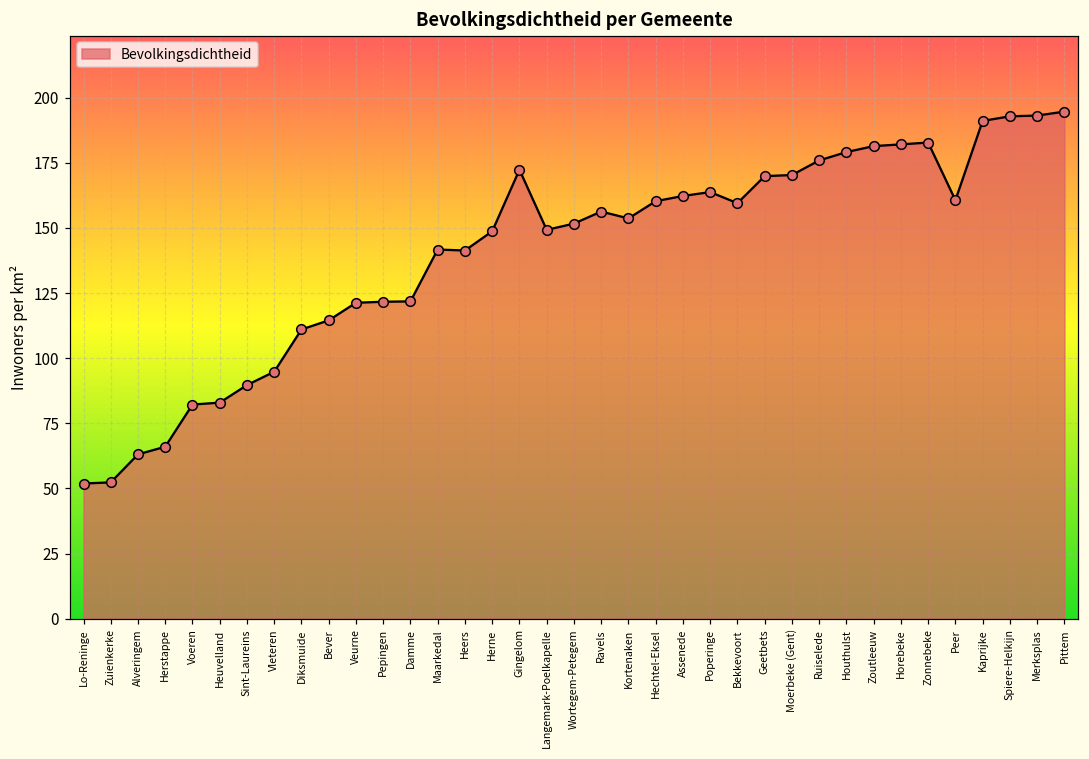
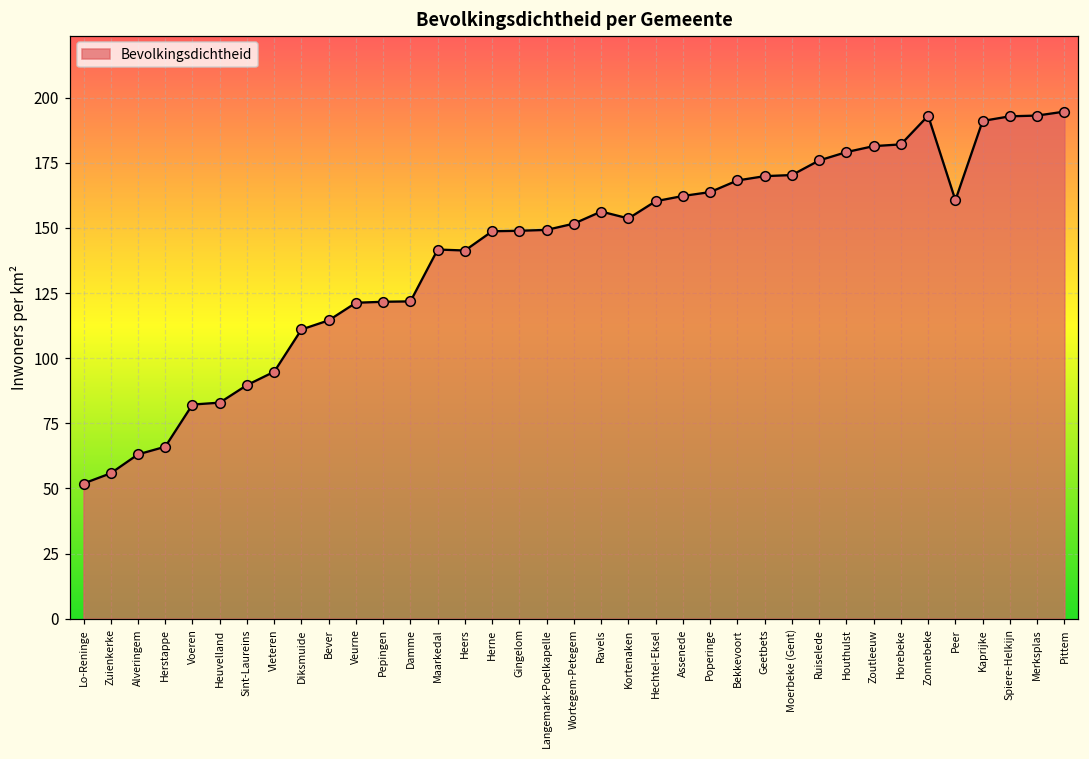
  {
    "Lo-Reninge": 52,
-   "Zuienkerke": 52,
+   "Zuienkerke": 56,
    "Alveringem": 63,
    "Herstappe": 66,
    "Voeren": 82,
    "Heuvelland": 83,
    "Sint-Laureins": 90,
    "Vleteren": 95,
    "Diksmuide": 111,
    "Bever": 115,
    "Veurne": 121,
    "Pepingen": 122,
    "Damme": 122,
    "Maarkedal": 142,
    "Heers": 141,
    "Herne": 149,
-   "Gingelom": 172,
+   "Gingelom": 149,
    "Langemark-Poelkapelle": 149,
    "Wortegem-Petegem": 152,
    "Ravels": 156,
    "Kortenaken": 154,
    "Hechtel-Eksel": 160,
    "Assenede": 162,
    "Poperinge": 164,
-   "Bekkevoort": 160,
+   "Bekkevoort": 168,
    "Geetbets": 170,
    "Moerbeke (Gent)": 170,
    "Ruiselede": 176,
    "Houthulst": 179,
    "Zoutleeuw": 181,
    "Horebeke": 182,
-   "Zonnebeke": 183,
+   "Zonnebeke": 193,
    "Peer": 161,
    "Kaprijke": 191,
    "Spiere-Helkijn": 193,
    "Merksplas": 193,
    "Pittem": 195
  }
